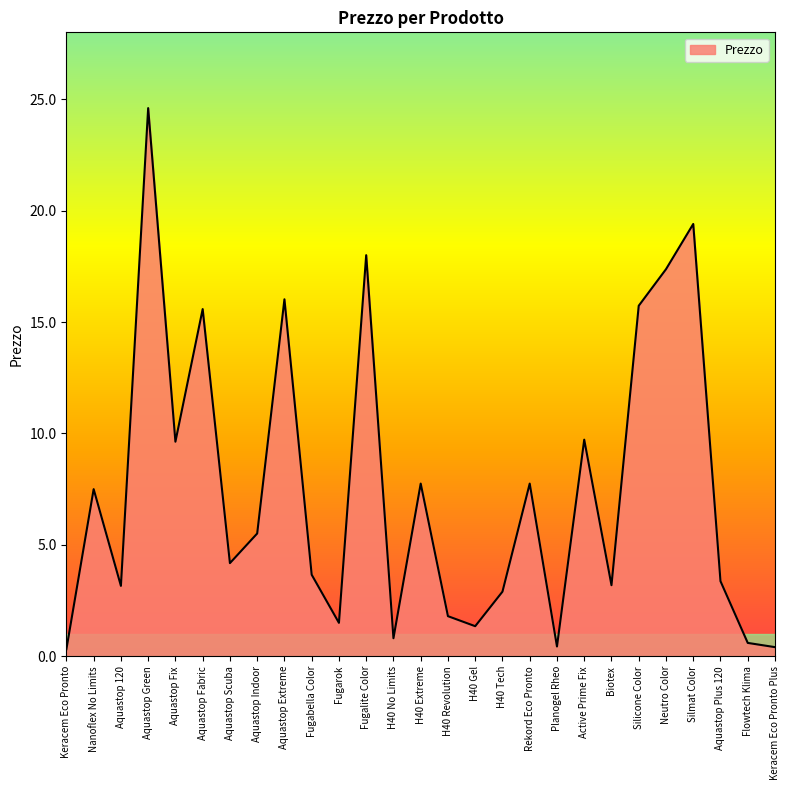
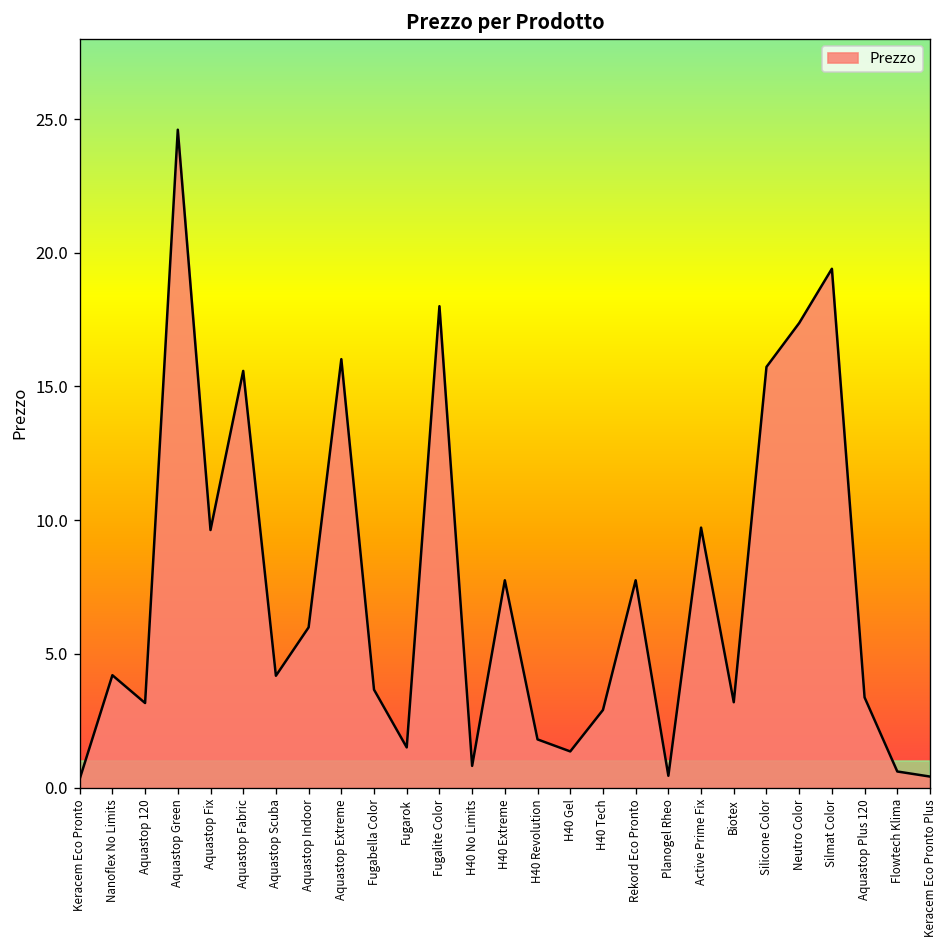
  {
-   "Nanoflex No Limits": 7.5,
+   "Nanoflex No Limits": 4.2,
    "Aquastop 120": 3.2,
    "Aquastop Green": 24.6,
    "Aquastop Fix": 9.6,
    "Aquastop Fabric": 15.6,
    "Aquastop Scuba": 4.2,
-   "Aquastop Indoor": 5.5,
+   "Aquastop Indoor": 6.0,
    "Aquastop Extreme": 16.0,
    "Fugabella Color": 3.7,
    "Fugarok": 1.5,
    "Fugalite Color": 18.0,
    "H40 Extreme": 7.8,
    "H40 Revolution": 1.8,
    "H40 Gel": 1.4,
    "H40 Tech": 2.9,
    "Rekord Eco Pronto": 7.8,
    "Active Prime Fix": 9.7,
    "Biotex": 3.2,
    "Silicone Color": 15.7,
    "Neutro Color": 17.4,
    "Silmat Color": 19.4,
    "Aquastop Plus 120": 3.4
  }
